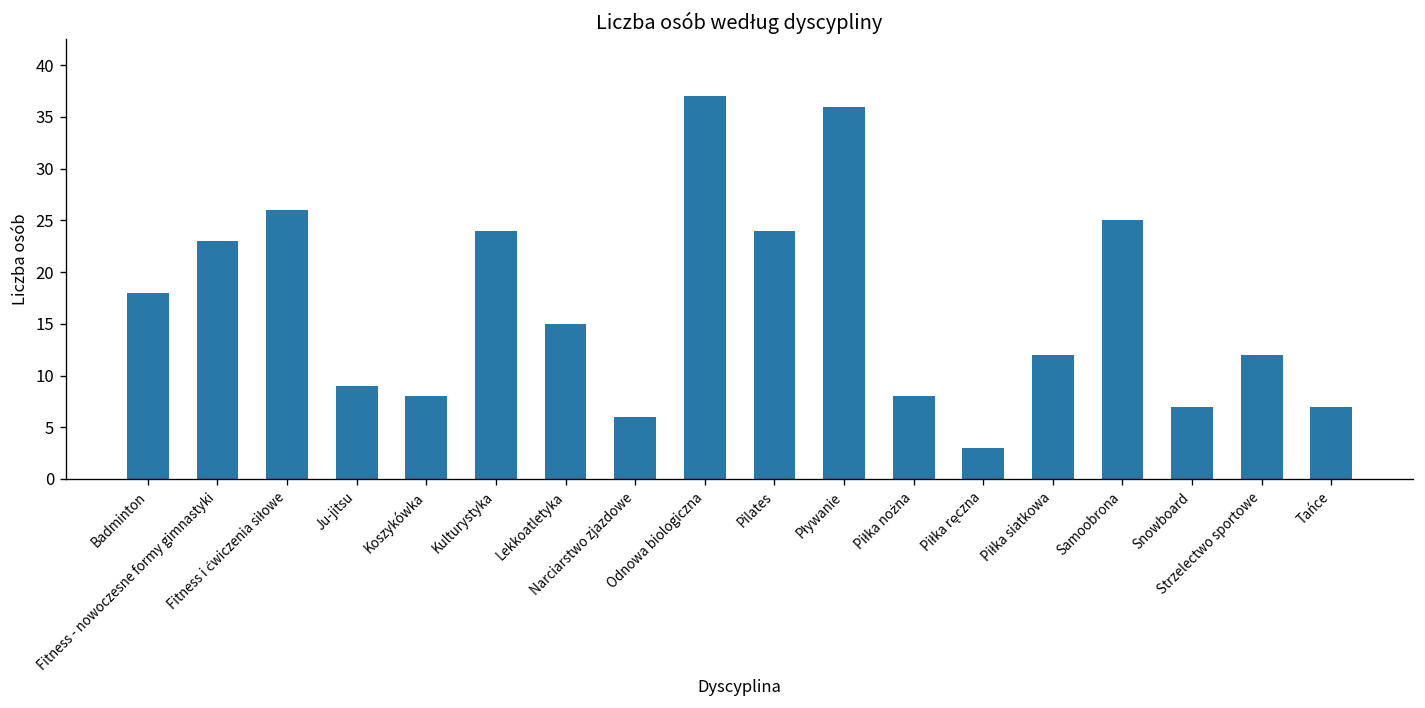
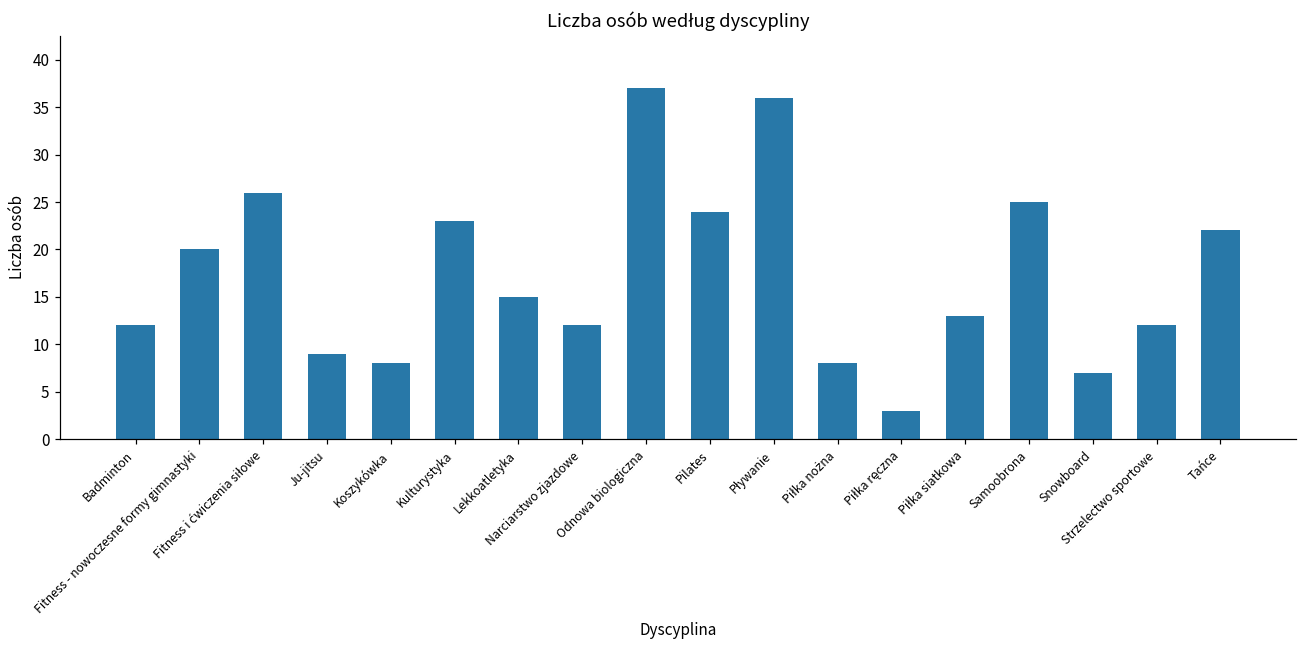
  {
-   "Badminton": 18,
-   "Fitness - nowoczesne formy gimnastyki": 23,
+   "Badminton": 12,
+   "Fitness - nowoczesne formy gimnastyki": 20,
    "Fitness i ćwiczenia siłowe": 26,
    "Ju-jitsu": 9,
    "Koszykówka": 8,
-   "Kulturystyka": 24,
+   "Kulturystyka": 23,
    "Lekkoatletyka": 15,
-   "Narciarstwo zjazdowe": 6,
+   "Narciarstwo zjazdowe": 12,
    "Odnowa biologiczna": 37,
    "Pilates": 24,
    "Pływanie": 36,
    "Piłka nożna": 8,
    "Piłka ręczna": 3,
-   "Piłka siatkowa": 12,
+   "Piłka siatkowa": 13,
    "Samoobrona": 25,
    "Snowboard": 7,
    "Strzelectwo sportowe": 12,
-   "Tańce": 7
+   "Tańce": 22
  }
